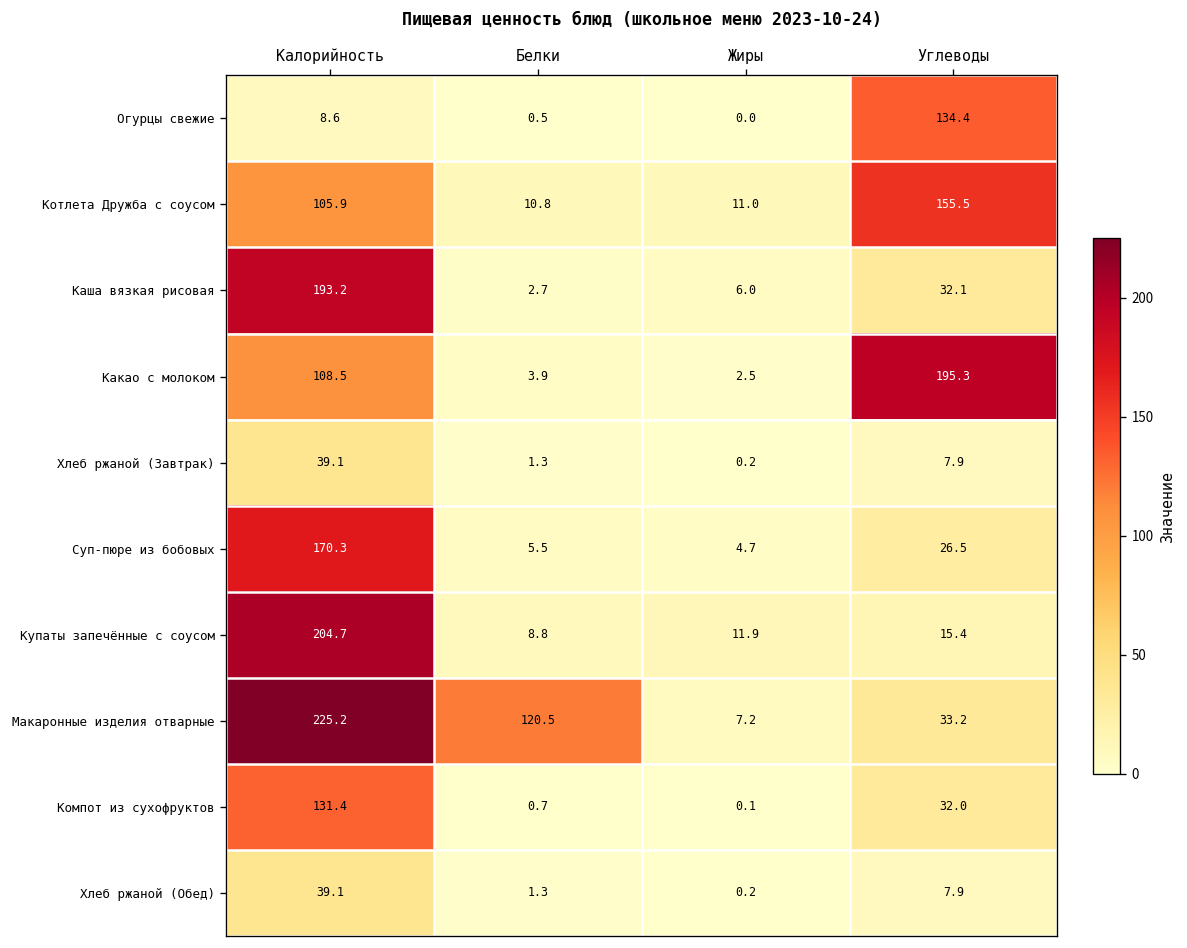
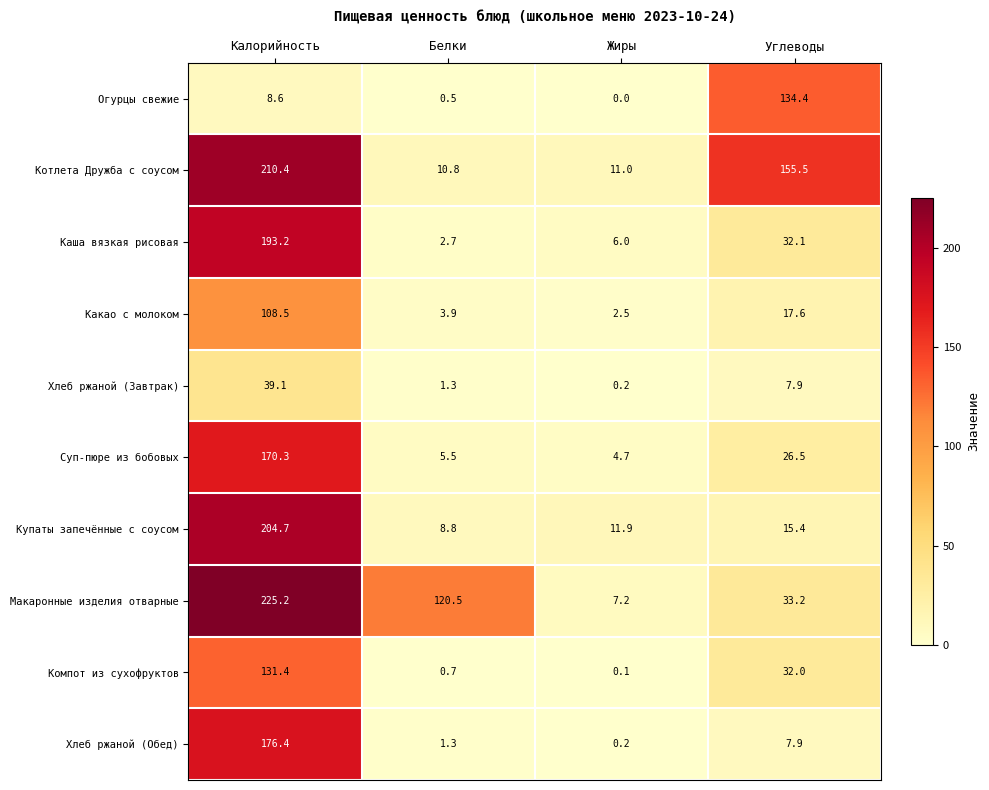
  {
    "Огурцы свежие": {
      "Калорийность": 8.6,
      "Белки": 0.5,
      "Жиры": 0.0,
      "Углеводы": 134.4
    },
    "Котлета Дружба с соусом": {
-     "Калорийность": 105.9,
+     "Калорийность": 210.4,
      "Белки": 10.8,
      "Жиры": 11.0,
      "Углеводы": 155.5
    },
    "Каша вязкая рисовая": {
      "Калорийность": 193.2,
      "Белки": 2.7,
      "Жиры": 6.0,
      "Углеводы": 32.1
    },
    "Какао с молоком": {
      "Калорийность": 108.5,
      "Белки": 3.9,
      "Жиры": 2.5,
-     "Углеводы": 195.3
+     "Углеводы": 17.6
    },
    "Хлеб ржаной (Завтрак)": {
      "Калорийность": 39.1,
      "Белки": 1.3,
      "Жиры": 0.2,
      "Углеводы": 7.9
    },
    "Суп-пюре из бобовых": {
      "Калорийность": 170.3,
      "Белки": 5.5,
      "Жиры": 4.7,
      "Углеводы": 26.5
    },
    "Купаты запечённые с соусом": {
      "Калорийность": 204.7,
      "Белки": 8.8,
      "Жиры": 11.9,
      "Углеводы": 15.4
    },
    "Макаронные изделия отварные": {
      "Калорийность": 225.2,
      "Белки": 120.5,
      "Жиры": 7.2,
      "Углеводы": 33.2
    },
    "Компот из сухофруктов": {
      "Калорийность": 131.4,
      "Белки": 0.7,
      "Жиры": 0.1,
      "Углеводы": 32.0
    },
    "Хлеб ржаной (Обед)": {
-     "Калорийность": 39.1,
+     "Калорийность": 176.4,
      "Белки": 1.3,
      "Жиры": 0.2,
      "Углеводы": 7.9
    }
  }
